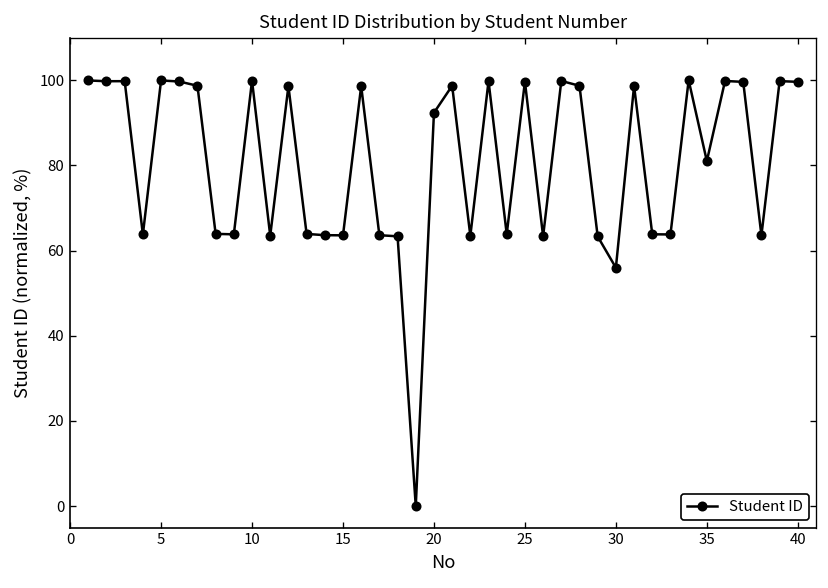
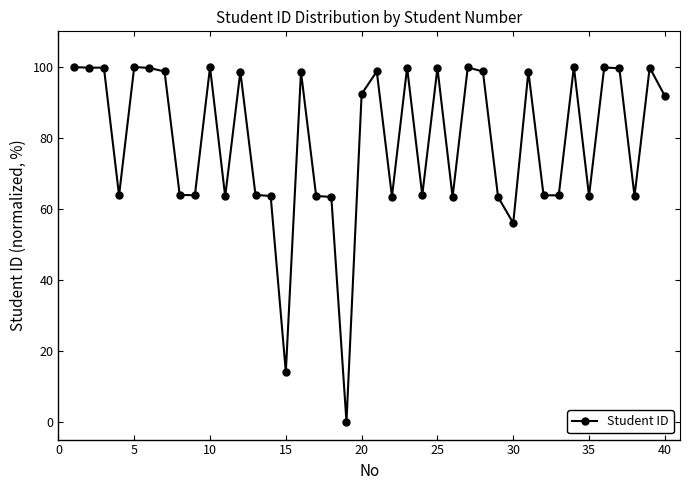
  {
    "5": 100,
    "10": 100,
-   "15": 64,
+   "15": 14,
    "20": 92,
    "25": 100,
    "30": 56,
-   "35": 81,
-   "40": 100
+   "35": 64,
+   "40": 92
  }
